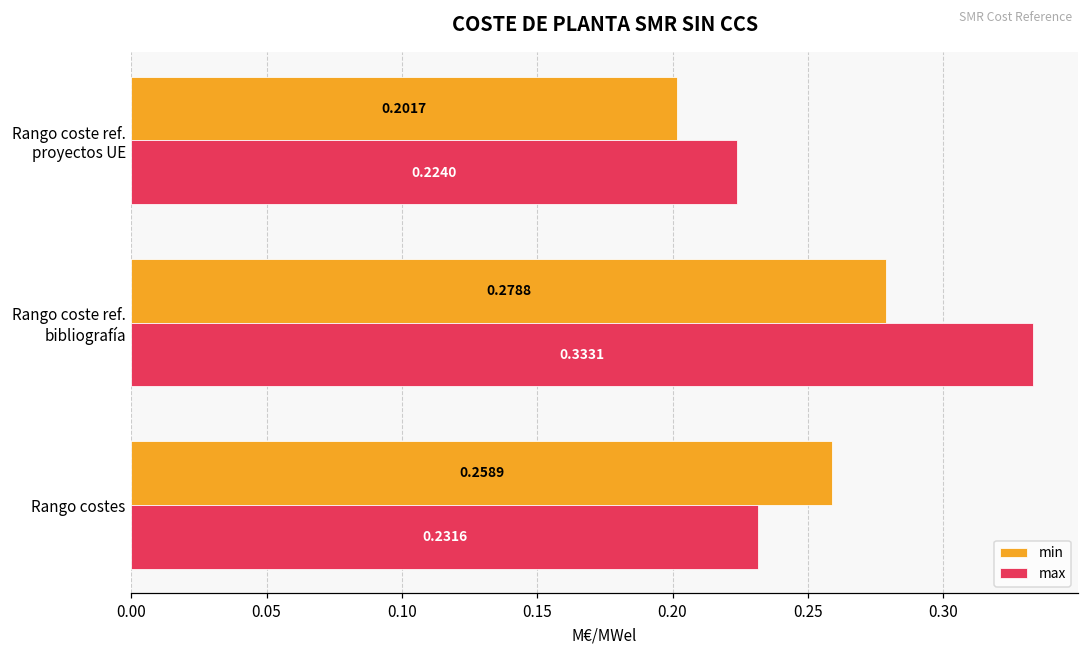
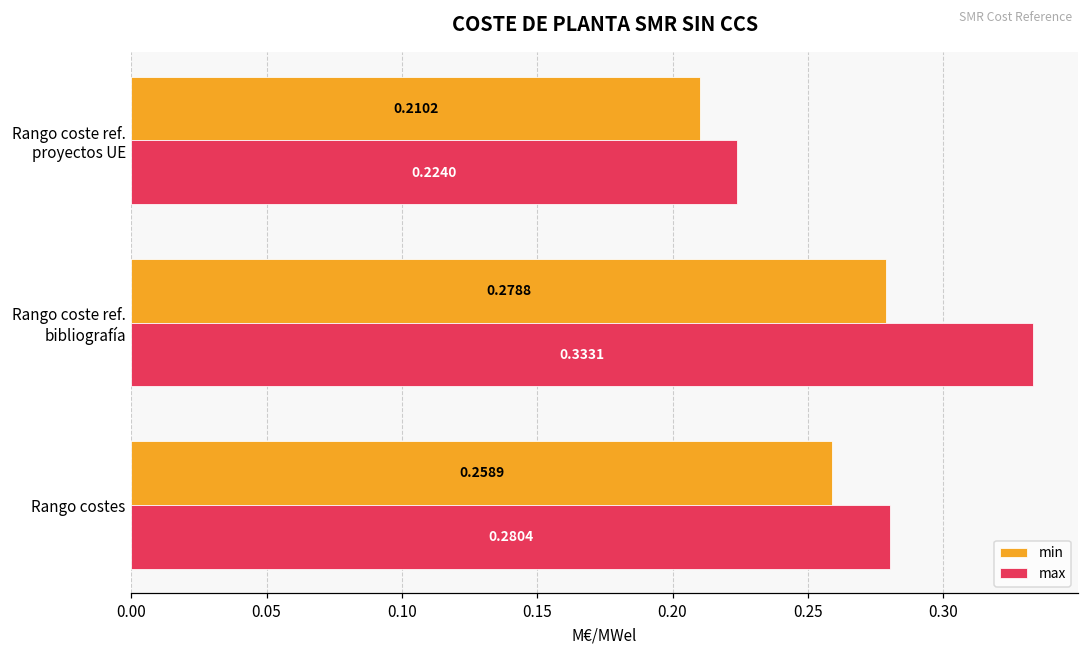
  {
    "min": {
-     "Rango coste ref. proyectos UE": 0.2017,
+     "Rango coste ref. proyectos UE": 0.2102,
      "Rango coste ref. bibliografía": 0.2788,
      "Rango costes": 0.2589
    },
    "max": {
      "Rango coste ref. proyectos UE": 0.2240,
      "Rango coste ref. bibliografía": 0.3331,
-     "Rango costes": 0.2316
+     "Rango costes": 0.2804
    }
  }
